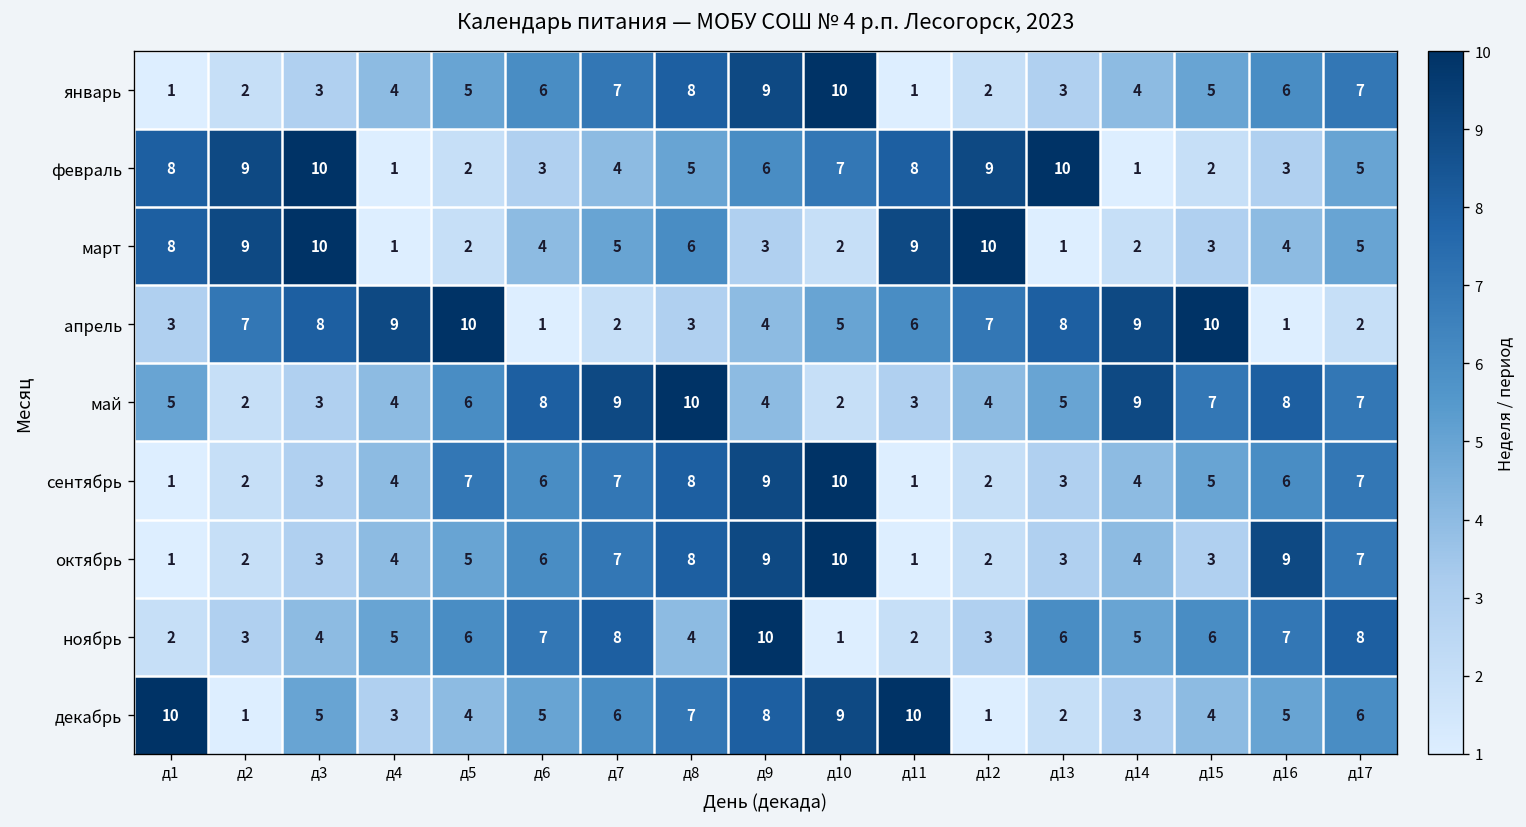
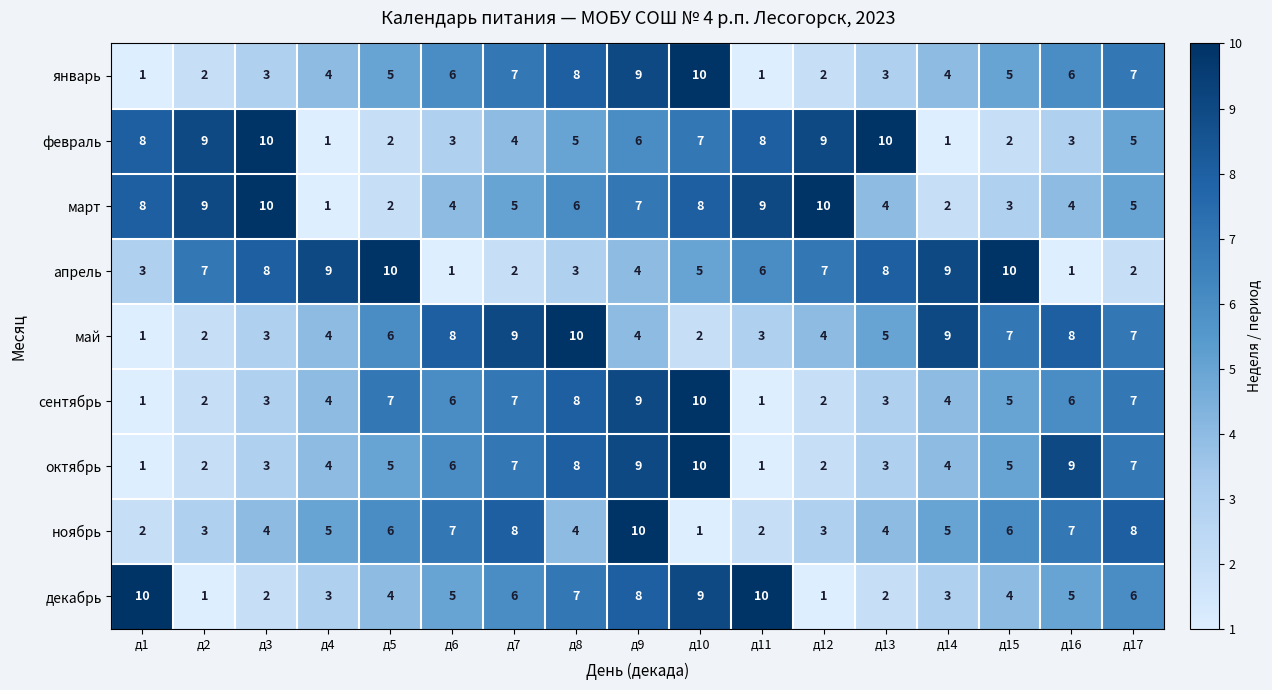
  {
    "январь": {
      "д1": 1,
      "д2": 2,
      "д3": 3,
      "д4": 4,
      "д5": 5,
      "д6": 6,
      "д7": 7,
      "д8": 8,
      "д9": 9,
      "д10": 10,
      "д11": 1,
      "д12": 2,
      "д13": 3,
      "д14": 4,
      "д15": 5,
      "д16": 6,
      "д17": 7
    },
    "февраль": {
      "д1": 8,
      "д2": 9,
      "д3": 10,
      "д4": 1,
      "д5": 2,
      "д6": 3,
      "д7": 4,
      "д8": 5,
      "д9": 6,
      "д10": 7,
      "д11": 8,
      "д12": 9,
      "д13": 10,
      "д14": 1,
      "д15": 2,
      "д16": 3,
      "д17": 5
    },
    "март": {
      "д1": 8,
      "д2": 9,
      "д3": 10,
      "д4": 1,
      "д5": 2,
      "д6": 4,
      "д7": 5,
      "д8": 6,
-     "д9": 3,
-     "д10": 2,
+     "д9": 7,
+     "д10": 8,
      "д11": 9,
      "д12": 10,
-     "д13": 1,
+     "д13": 4,
      "д14": 2,
      "д15": 3,
      "д16": 4,
      "д17": 5
    },
    "апрель": {
      "д1": 3,
      "д2": 7,
      "д3": 8,
      "д4": 9,
      "д5": 10,
      "д6": 1,
      "д7": 2,
      "д8": 3,
      "д9": 4,
      "д10": 5,
      "д11": 6,
      "д12": 7,
      "д13": 8,
      "д14": 9,
      "д15": 10,
      "д16": 1,
      "д17": 2
    },
    "май": {
-     "д1": 5,
+     "д1": 1,
      "д2": 2,
      "д3": 3,
      "д4": 4,
      "д5": 6,
      "д6": 8,
      "д7": 9,
      "д8": 10,
      "д9": 4,
      "д10": 2,
      "д11": 3,
      "д12": 4,
      "д13": 5,
      "д14": 9,
      "д15": 7,
      "д16": 8,
      "д17": 7
    },
    "сентябрь": {
      "д1": 1,
      "д2": 2,
      "д3": 3,
      "д4": 4,
      "д5": 7,
      "д6": 6,
      "д7": 7,
      "д8": 8,
      "д9": 9,
      "д10": 10,
      "д11": 1,
      "д12": 2,
      "д13": 3,
      "д14": 4,
      "д15": 5,
      "д16": 6,
      "д17": 7
    },
    "октябрь": {
      "д1": 1,
      "д2": 2,
      "д3": 3,
      "д4": 4,
      "д5": 5,
      "д6": 6,
      "д7": 7,
      "д8": 8,
      "д9": 9,
      "д10": 10,
      "д11": 1,
      "д12": 2,
      "д13": 3,
      "д14": 4,
-     "д15": 3,
+     "д15": 5,
      "д16": 9,
      "д17": 7
    },
    "ноябрь": {
      "д1": 2,
      "д2": 3,
      "д3": 4,
      "д4": 5,
      "д5": 6,
      "д6": 7,
      "д7": 8,
      "д8": 4,
      "д9": 10,
      "д10": 1,
      "д11": 2,
      "д12": 3,
-     "д13": 6,
+     "д13": 4,
      "д14": 5,
      "д15": 6,
      "д16": 7,
      "д17": 8
    },
    "декабрь": {
      "д1": 10,
      "д2": 1,
-     "д3": 5,
+     "д3": 2,
      "д4": 3,
      "д5": 4,
      "д6": 5,
      "д7": 6,
      "д8": 7,
      "д9": 8,
      "д10": 9,
      "д11": 10,
      "д12": 1,
      "д13": 2,
      "д14": 3,
      "д15": 4,
      "д16": 5,
      "д17": 6
    }
  }
